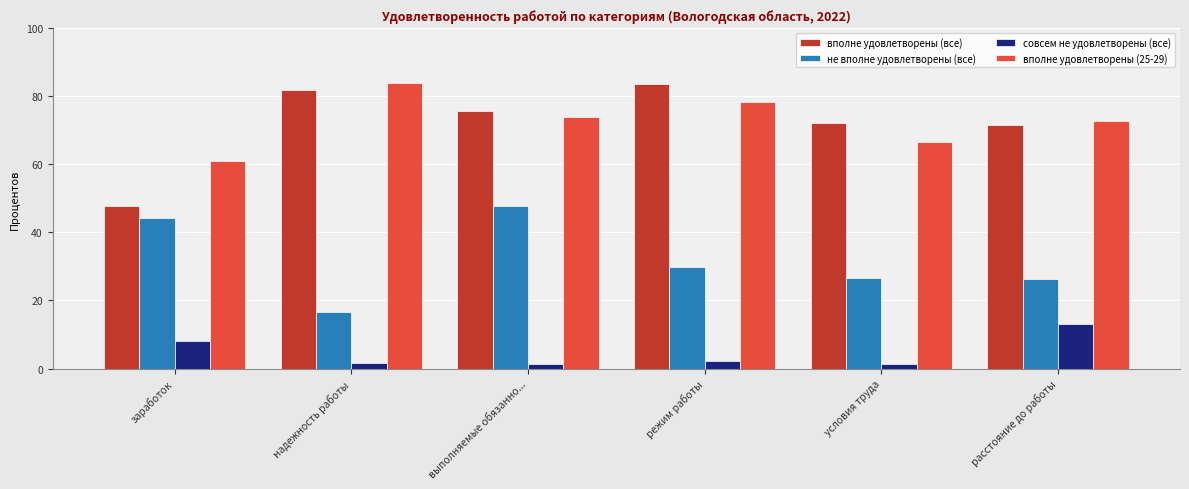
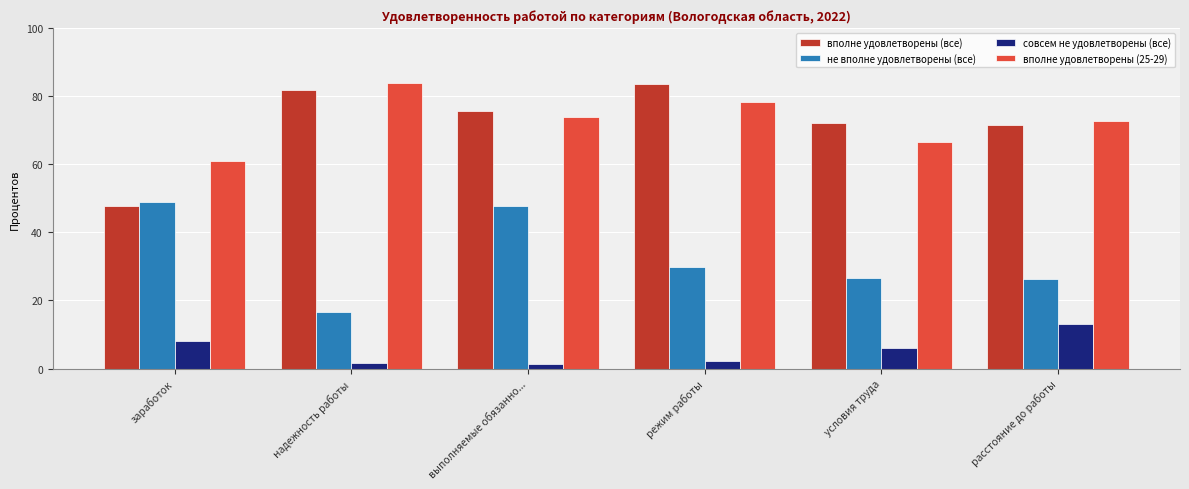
  {
    "не вполне удовлетворены (все)": {
-     "заработок": 44,
+     "заработок": 49,
      "надежность работы": 17,
      "выполняемые обязанно...": 48,
      "режим работы": 30,
      "условия труда": 27,
      "расстояние до работы": 26
    },
    "совсем не удовлетворены (все)": {
      "заработок": 8,
      "надежность работы": 2,
      "выполняемые обязанно...": 1,
      "режим работы": 2,
-     "условия труда": 1,
+     "условия труда": 6,
      "расстояние до работы": 13
    }
  }
